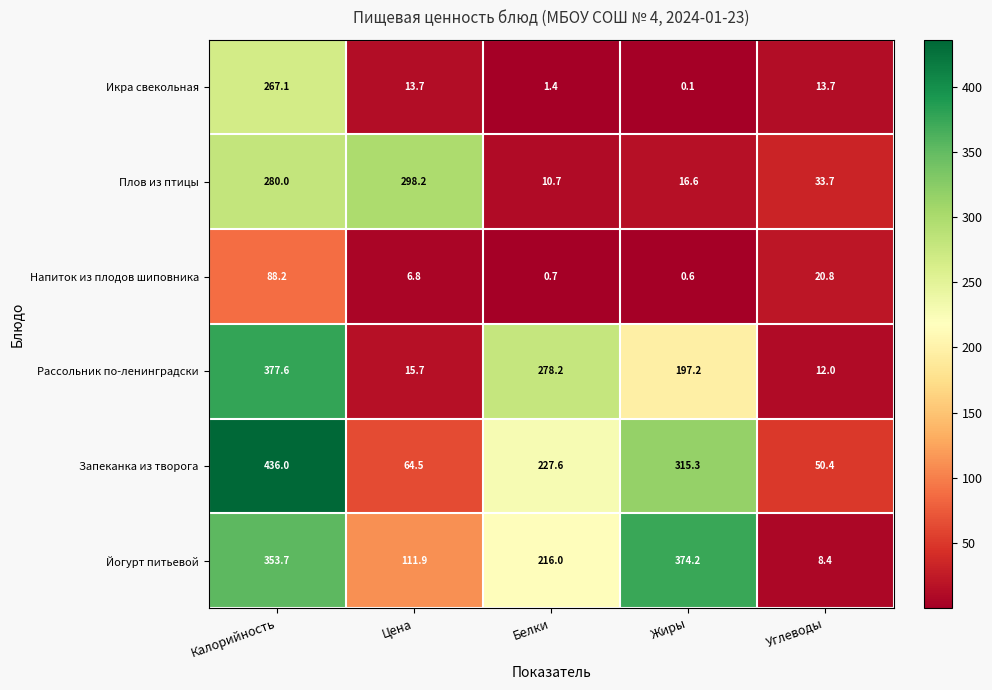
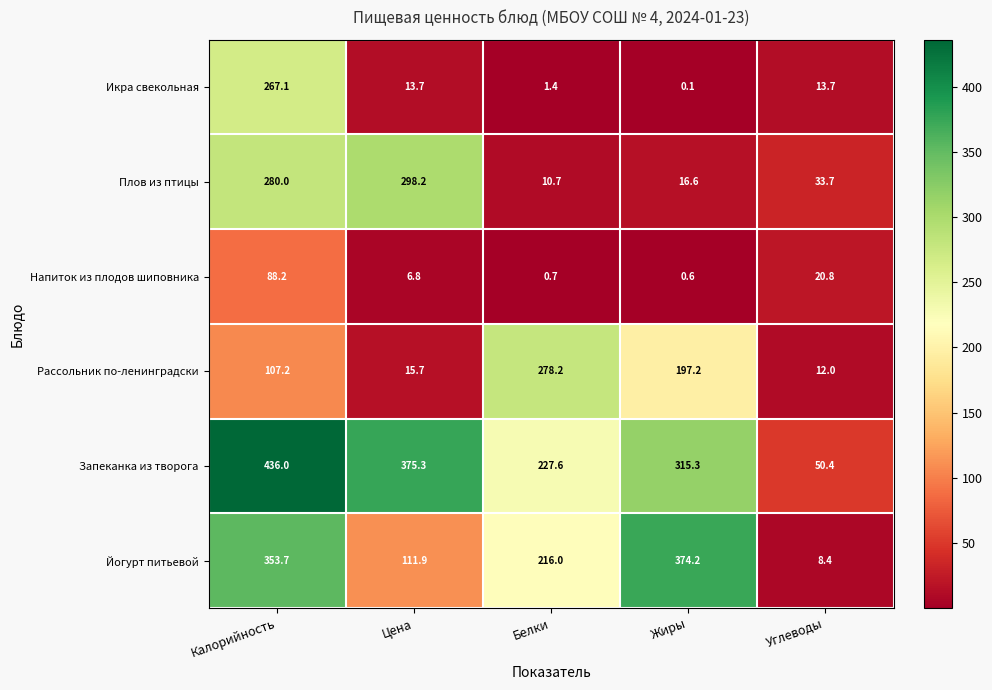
  {
    "Икра свекольная": {
      "Калорийность": 267.1,
      "Цена": 13.7,
      "Белки": 1.4,
      "Жиры": 0.1,
      "Углеводы": 13.7
    },
    "Плов из птицы": {
      "Калорийность": 280.0,
      "Цена": 298.2,
      "Белки": 10.7,
      "Жиры": 16.6,
      "Углеводы": 33.7
    },
    "Напиток из плодов шиповника": {
      "Калорийность": 88.2,
      "Цена": 6.8,
      "Белки": 0.7,
      "Жиры": 0.6,
      "Углеводы": 20.8
    },
    "Рассольник по-ленинградски": {
-     "Калорийность": 377.6,
+     "Калорийность": 107.2,
      "Цена": 15.7,
      "Белки": 278.2,
      "Жиры": 197.2,
      "Углеводы": 12.0
    },
    "Запеканка из творога": {
      "Калорийность": 436.0,
-     "Цена": 64.5,
+     "Цена": 375.3,
      "Белки": 227.6,
      "Жиры": 315.3,
      "Углеводы": 50.4
    },
    "Йогурт питьевой": {
      "Калорийность": 353.7,
      "Цена": 111.9,
      "Белки": 216.0,
      "Жиры": 374.2,
      "Углеводы": 8.4
    }
  }
